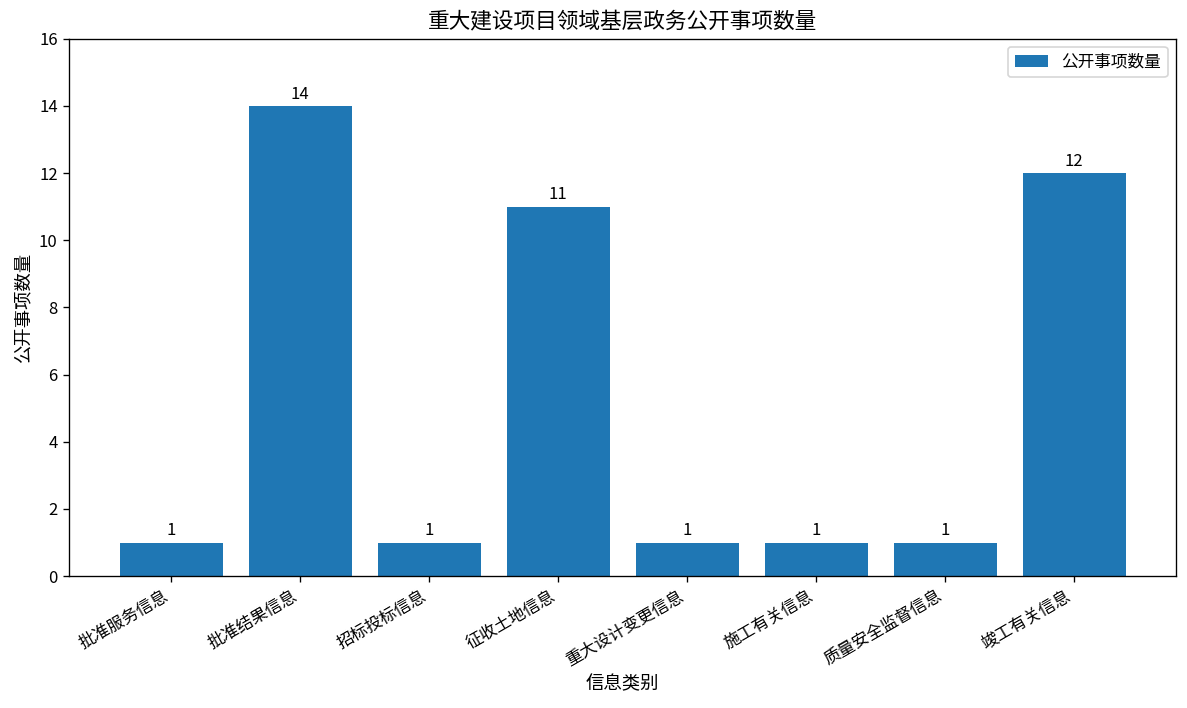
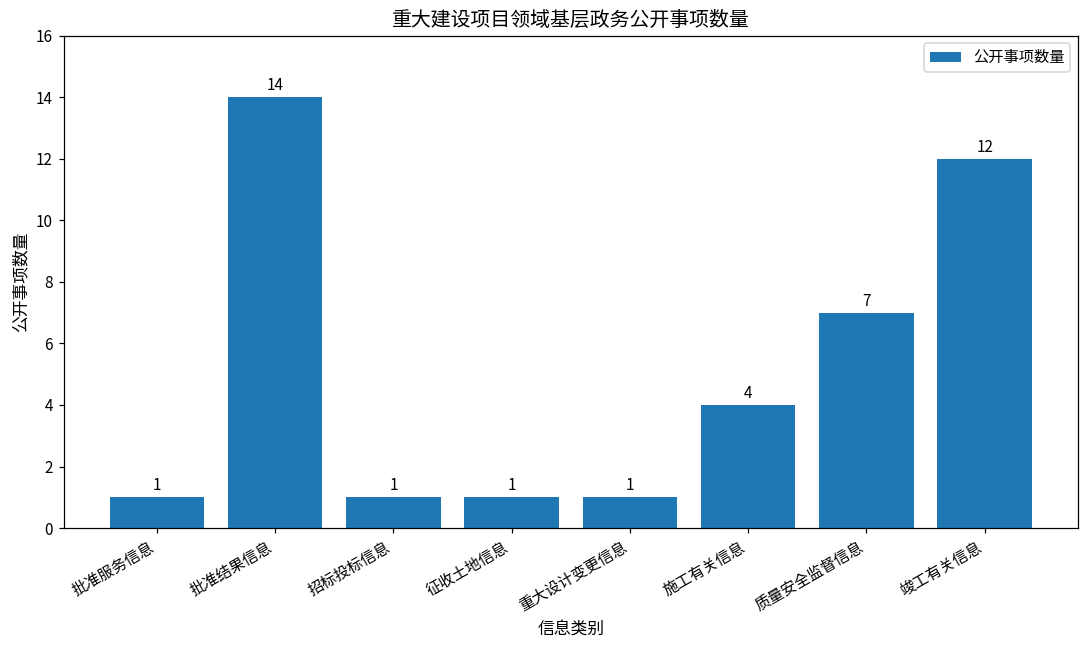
  {
    "批准服务信息": 1,
    "批准结果信息": 14,
    "招标投标信息": 1,
-   "征收土地信息": 11,
+   "征收土地信息": 1,
    "重大设计变更信息": 1,
-   "施工有关信息": 1,
-   "质量安全监督信息": 1,
+   "施工有关信息": 4,
+   "质量安全监督信息": 7,
    "竣工有关信息": 12
  }
